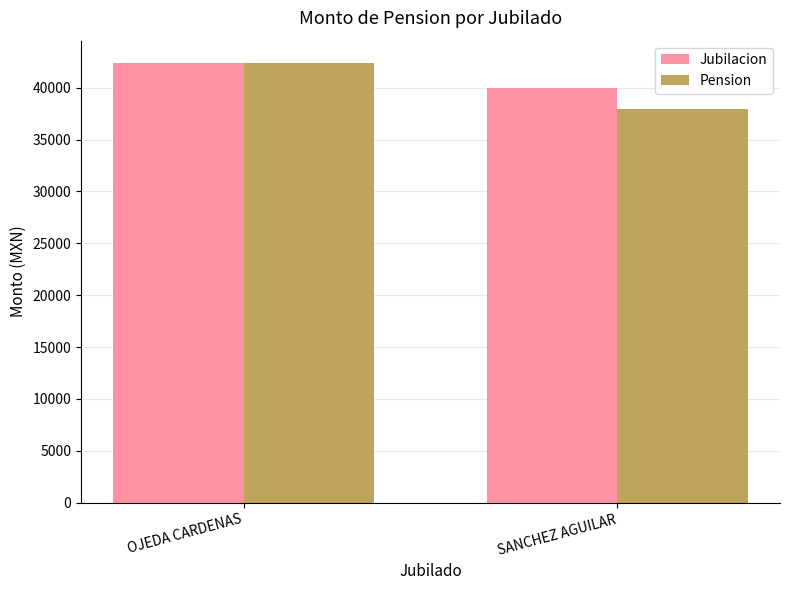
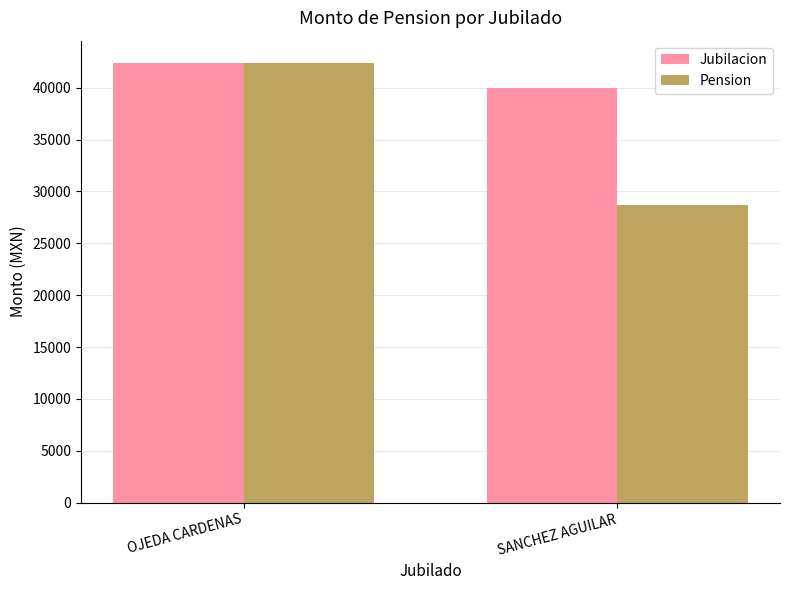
  {
    "Jubilacion": {
      "OJEDA CARDENAS": 42400,
      "SANCHEZ AGUILAR": 40000
    },
    "Pension": {
      "OJEDA CARDENAS": 42400,
-     "SANCHEZ AGUILAR": 38000
+     "SANCHEZ AGUILAR": 28700
    }
  }
